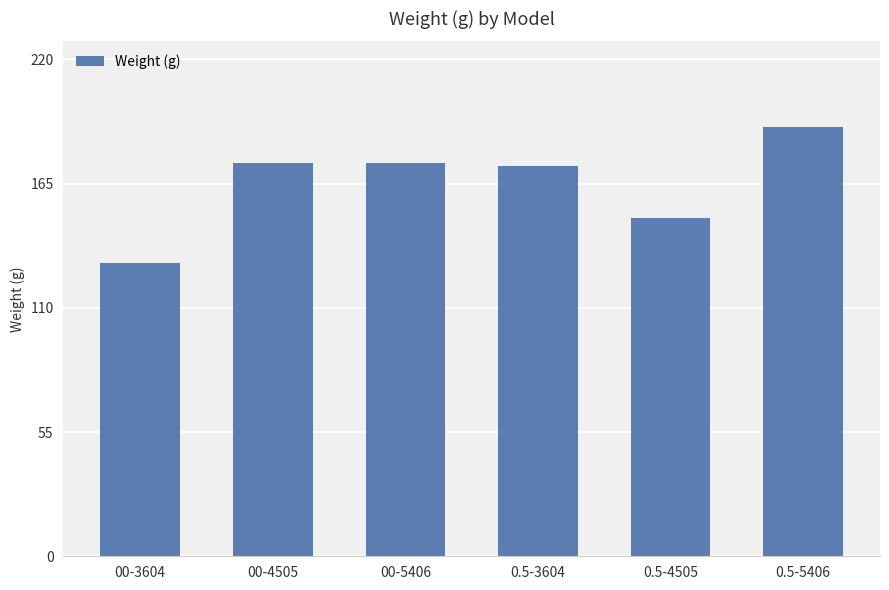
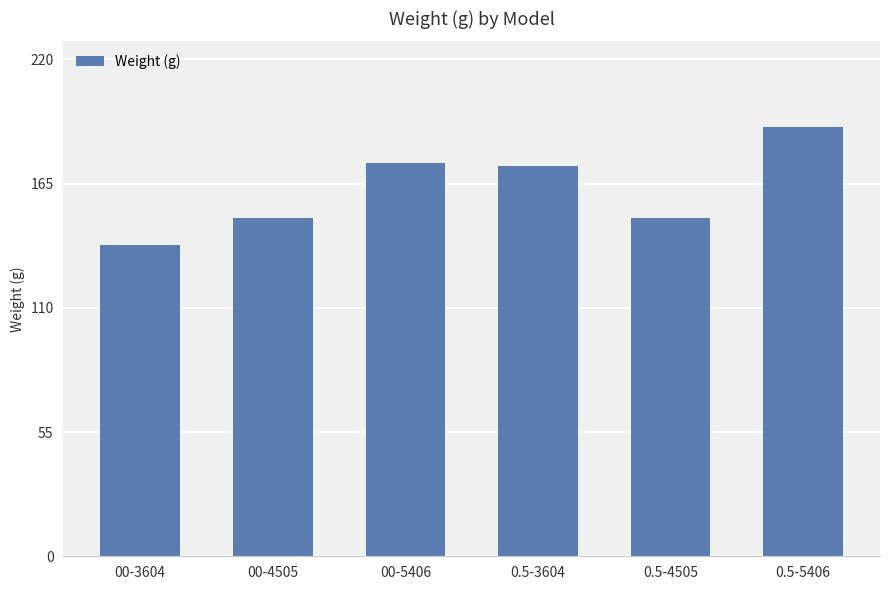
  {
-   "00-3604": 130,
-   "00-4505": 174,
+   "00-3604": 138,
+   "00-4505": 150,
    "00-5406": 174,
    "0.5-3604": 173,
    "0.5-4505": 150,
    "0.5-5406": 190
  }
